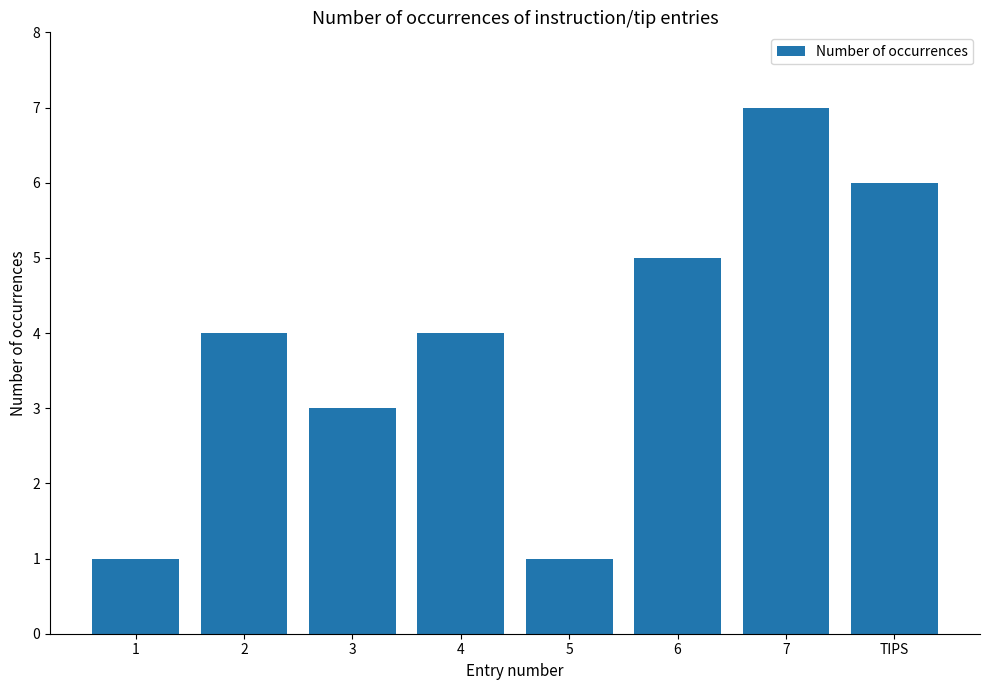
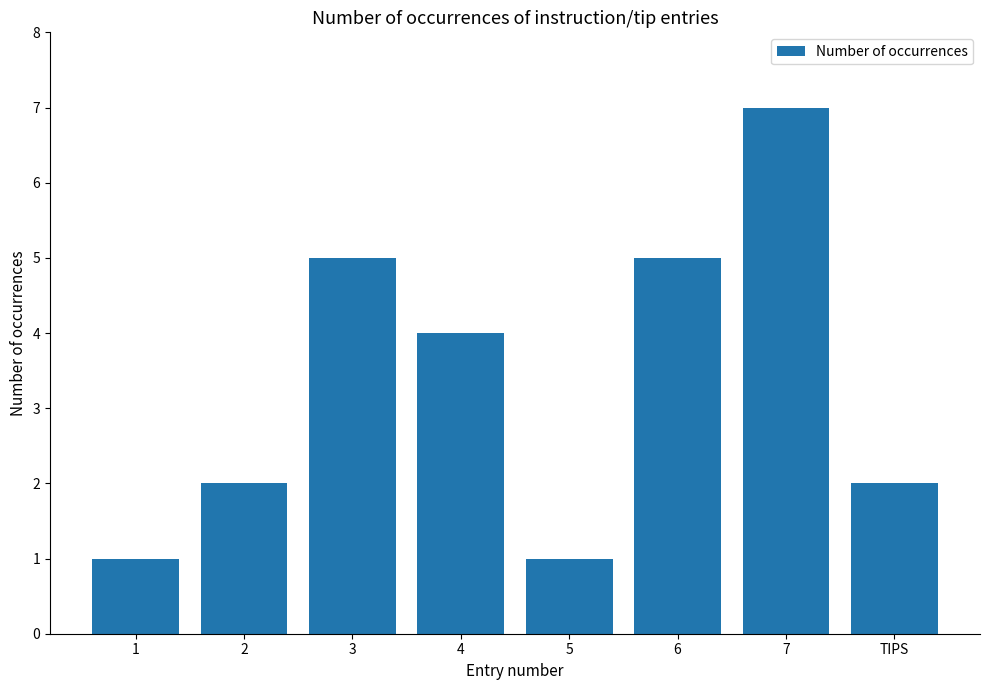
  {
    "1": 1,
-   "2": 4,
-   "3": 3,
+   "2": 2,
+   "3": 5,
    "4": 4,
    "5": 1,
    "6": 5,
    "7": 7,
-   "TIPS": 6
+   "TIPS": 2
  }
